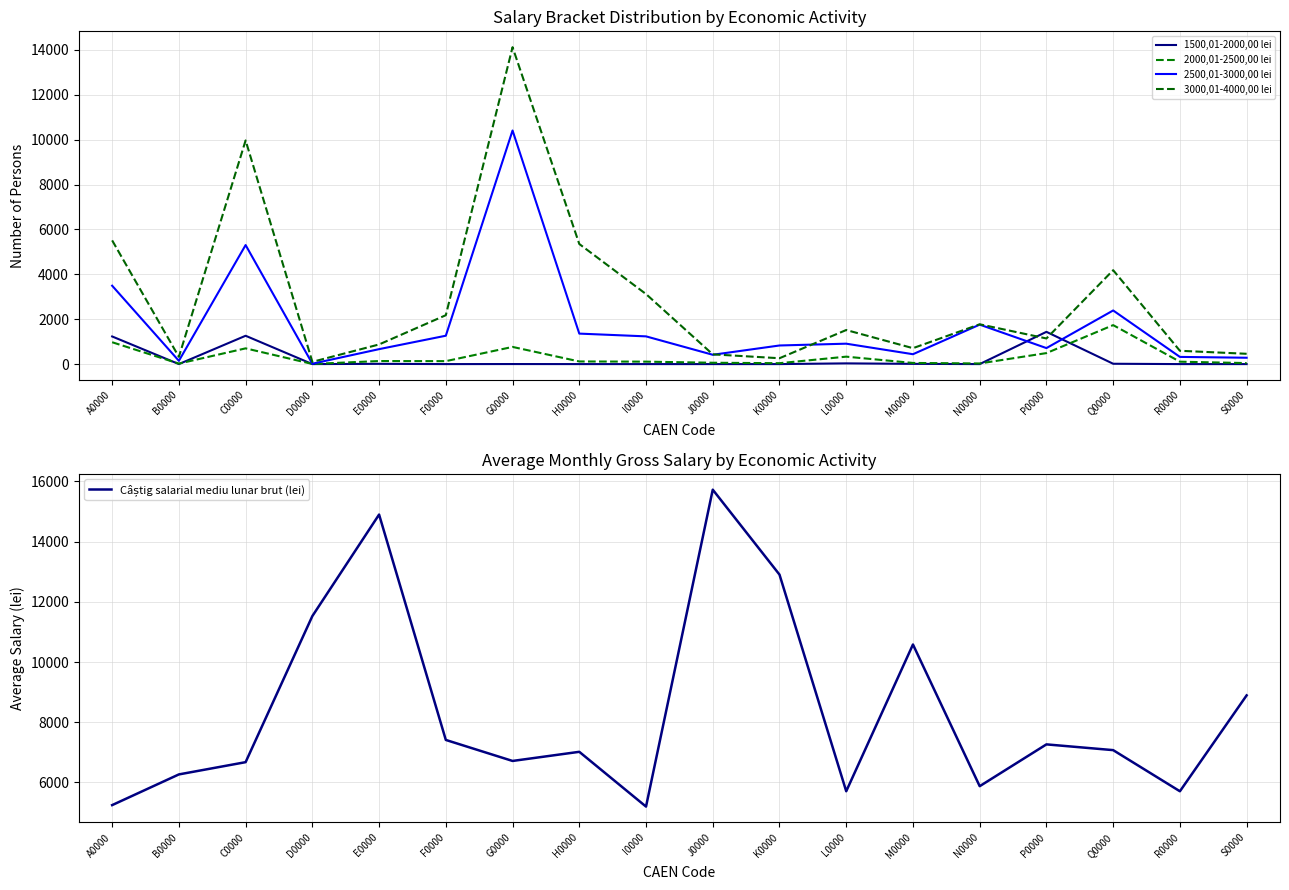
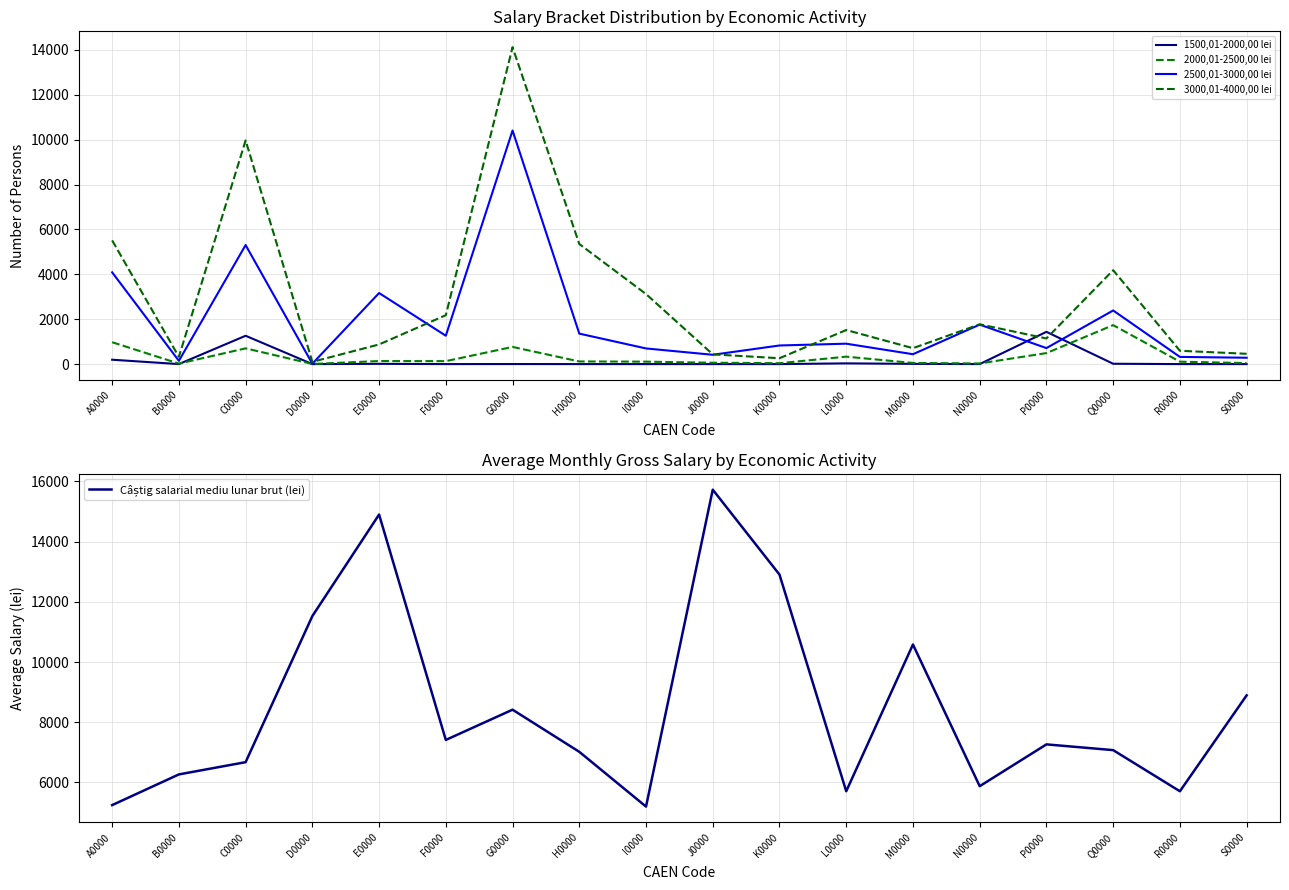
  {
    "Salary Bracket Distribution by Economic Activity": {
      "1500,01-2000,00 lei": {
-       "A0000": 1200,
+       "A0000": 200,
        "C0000": 1300,
        "E0000": 0,
        "F0000": 0,
        "G0000": 0,
        "H0000": 0,
        "L0000": 0,
        "P0000": 1400,
        "Q0000": 0
      },
      "2500,01-3000,00 lei": {
-       "A0000": 3500,
+       "A0000": 4100,
        "B0000": 100,
        "C0000": 5300,
-       "E0000": 700,
+       "E0000": 3200,
        "F0000": 1300,
        "G0000": 10400,
        "H0000": 1400,
-       "I0000": 1200,
+       "I0000": 700,
        "K0000": 800,
        "L0000": 900,
        "M0000": 400,
        "P0000": 700,
        "Q0000": 2400,
        "R0000": 300,
        "S0000": 300
      }
    },
    "Average Monthly Gross Salary by Economic Activity": {
      "A0000": 5200,
      "B0000": 6300,
      "C0000": 6700,
      "D0000": 11500,
      "E0000": 14900,
      "F0000": 7400,
-     "G0000": 6700,
+     "G0000": 8400,
      "H0000": 7000,
      "I0000": 5200,
      "J0000": 15700,
      "K0000": 12900,
      "L0000": 5700,
      "M0000": 10600,
      "N0000": 5900,
      "P0000": 7300,
      "Q0000": 7100,
      "R0000": 5700,
      "S0000": 8900
    }
  }
